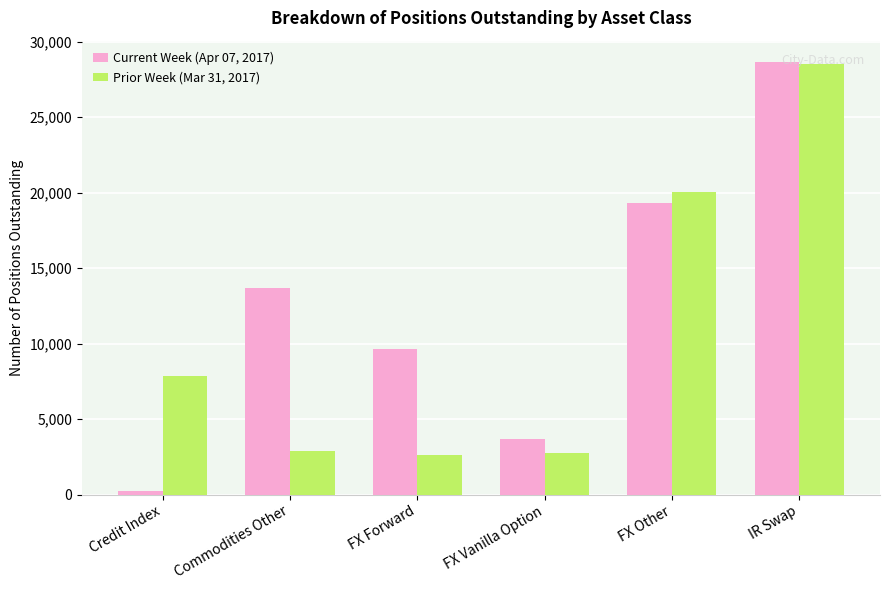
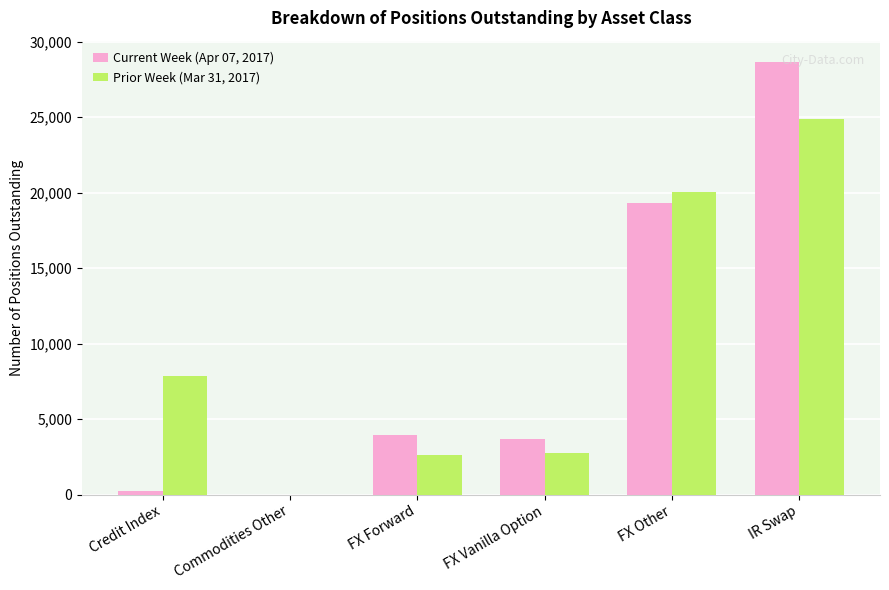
  {
    "Current Week (Apr 07, 2017)": {
      "Credit Index": "200",
-     "Commodities Other": "13,700",
-     "FX Forward": "9,600",
+     "Commodities Other": "0",
+     "FX Forward": "3,900",
      "FX Vanilla Option": "3,700",
      "FX Other": "19,300",
      "IR Swap": "28,600"
    },
    "Prior Week (Mar 31, 2017)": {
      "Credit Index": "7,800",
-     "Commodities Other": "2,900",
+     "Commodities Other": "0",
      "FX Forward": "2,600",
      "FX Vanilla Option": "2,800",
      "FX Other": "20,100",
-     "IR Swap": "28,500"
+     "IR Swap": "24,900"
    }
  }
